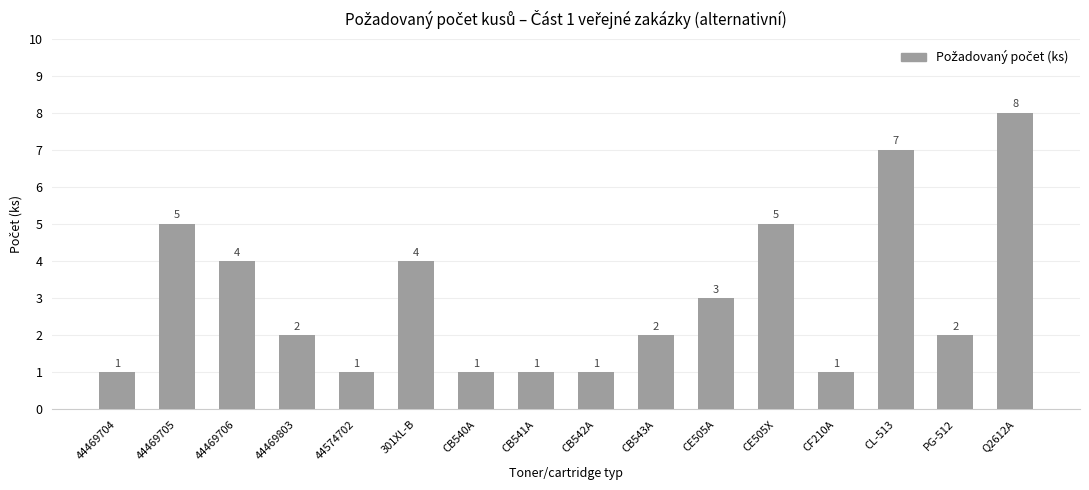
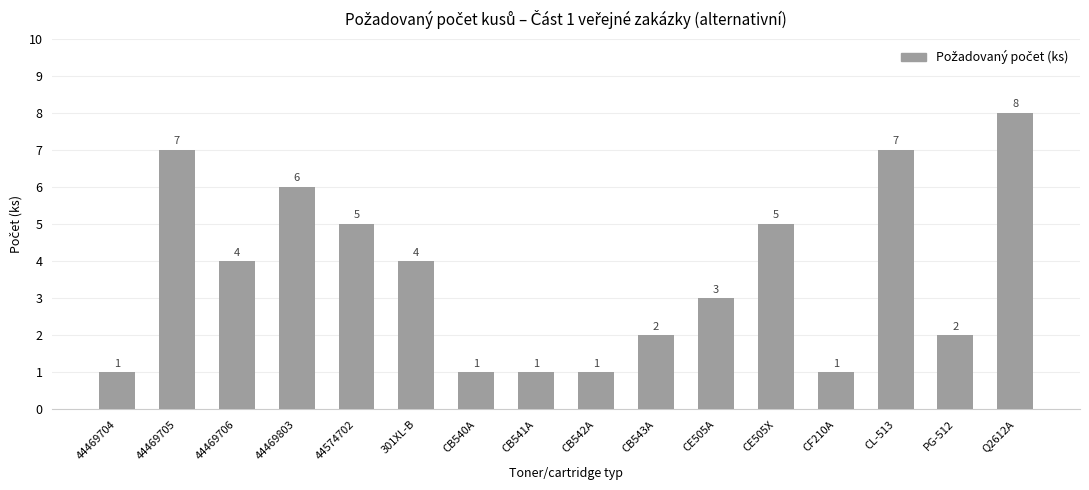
  {
    "44469704": 1,
-   "44469705": 5,
+   "44469705": 7,
    "44469706": 4,
-   "44469803": 2,
-   "44574702": 1,
+   "44469803": 6,
+   "44574702": 5,
    "301XL-B": 4,
    "CB540A": 1,
    "CB541A": 1,
    "CB542A": 1,
    "CB543A": 2,
    "CE505A": 3,
    "CE505X": 5,
    "CF210A": 1,
    "CL-513": 7,
    "PG-512": 2,
    "Q2612A": 8
  }
